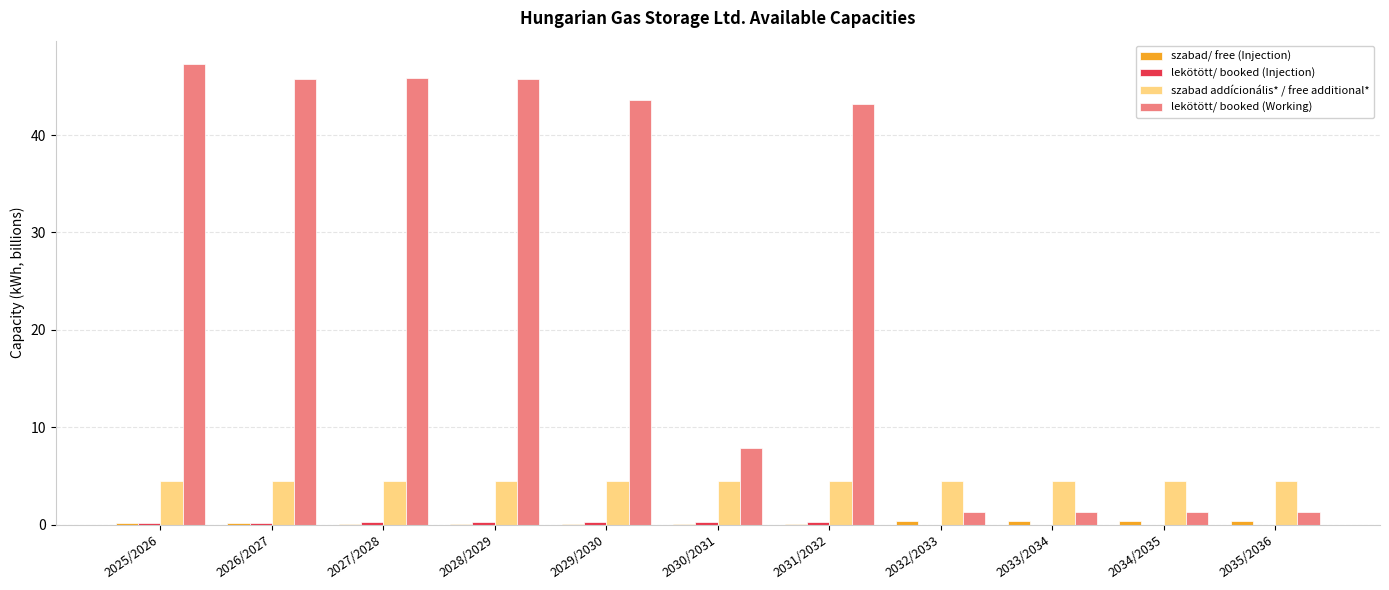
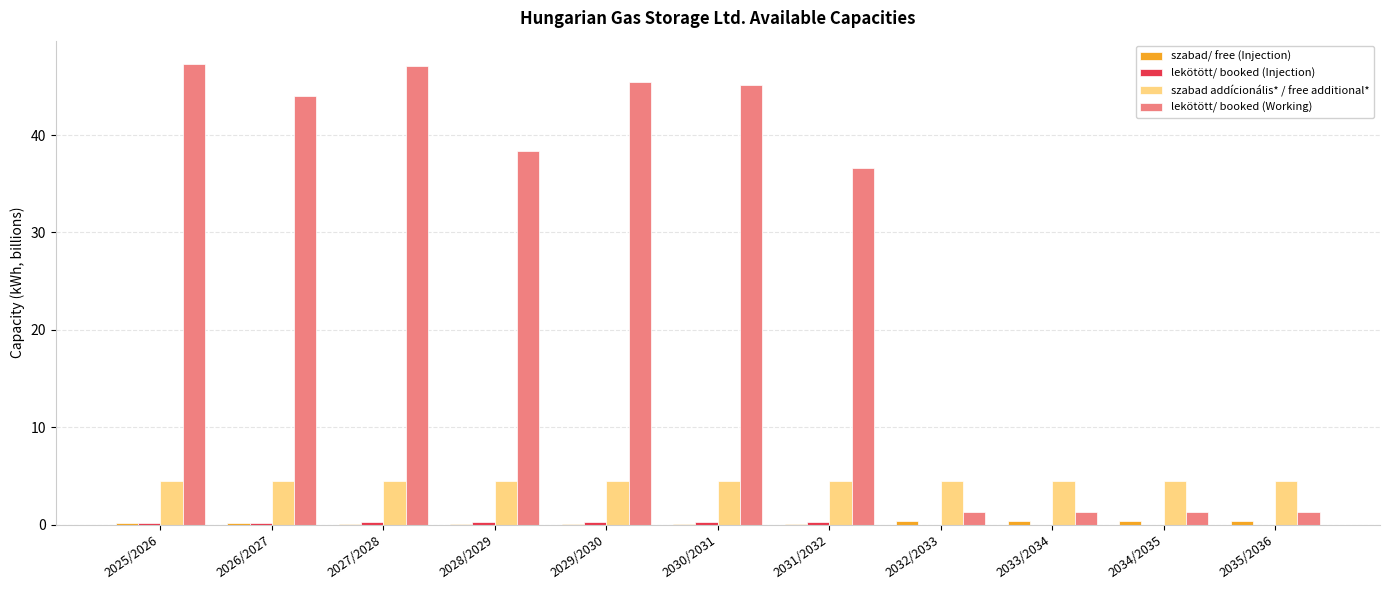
  {
    "szabad/ free (Injection)": {
      "2032/2033": 0,
      "2033/2034": 0,
      "2034/2035": 0,
      "2035/2036": 0
    },
    "lekötött/ booked (Injection)": {
      "2027/2028": 0,
      "2028/2029": 0,
      "2029/2030": 0,
      "2030/2031": 0,
      "2032/2033": 0,
      "2033/2034": 0,
      "2034/2035": 0,
      "2035/2036": 0
    },
    "szabad addícionális* / free additional*": {
      "2025/2026": 4,
      "2026/2027": 4,
      "2027/2028": 4,
      "2028/2029": 4,
      "2029/2030": 4,
      "2030/2031": 4,
      "2031/2032": 4,
      "2032/2033": 4,
      "2033/2034": 4,
      "2034/2035": 4,
      "2035/2036": 4
    },
    "lekötött/ booked (Working)": {
      "2025/2026": 47,
-     "2026/2027": 46,
-     "2027/2028": 46,
-     "2028/2029": 46,
-     "2029/2030": 44,
-     "2030/2031": 8,
-     "2031/2032": 43,
+     "2026/2027": 44,
+     "2027/2028": 47,
+     "2028/2029": 38,
+     "2029/2030": 45,
+     "2030/2031": 45,
+     "2031/2032": 37,
      "2032/2033": 1,
      "2033/2034": 1,
      "2034/2035": 1,
      "2035/2036": 1
    }
  }
